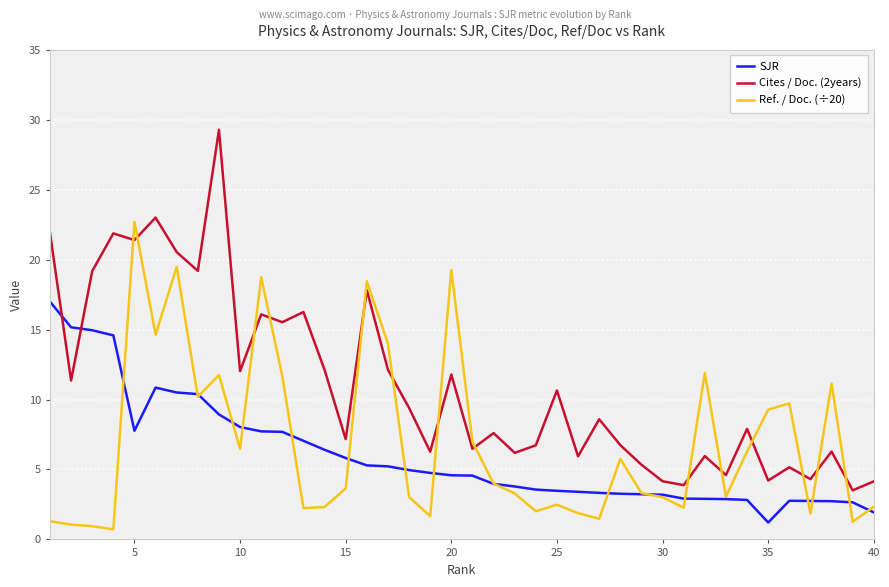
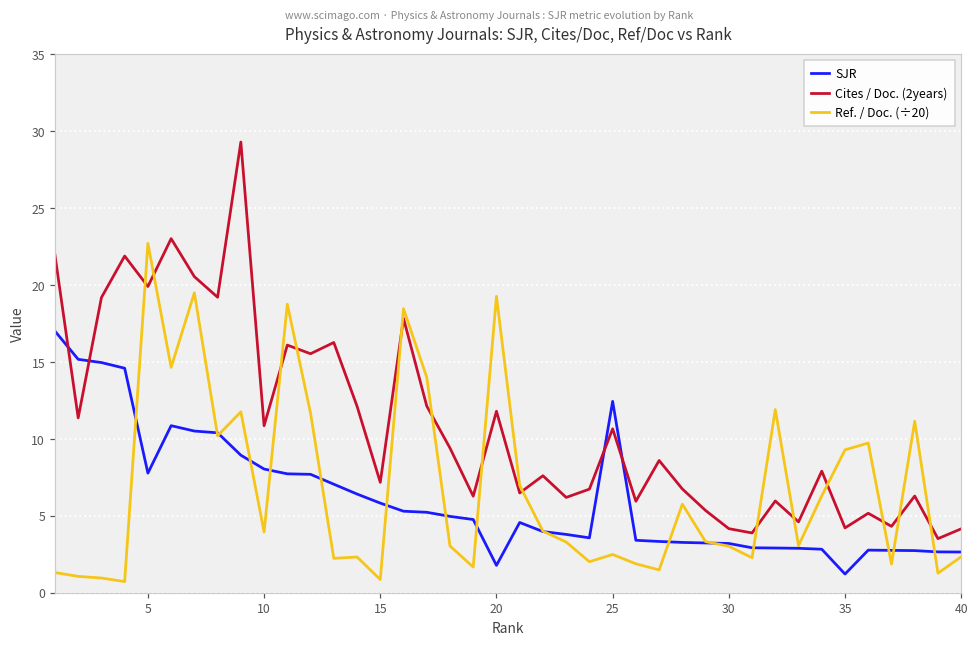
  {
    "SJR": {
      "5": 7.8,
      "10": 8.0,
      "15": 5.8,
-     "20": 4.6,
-     "25": 3.5,
+     "20": 1.8,
+     "25": 12.4,
      "35": 1.2,
-     "40": 1.9
+     "40": 2.6
    },
    "Cites / Doc. (2years)": {
-     "5": 21.4,
-     "10": 12.0,
+     "5": 19.9,
+     "10": 10.9,
      "15": 7.2,
      "20": 11.8,
      "25": 10.7,
      "30": 4.2,
      "35": 4.2,
      "40": 4.2
    },
    "Ref. / Doc. (÷20)": {
      "5": 22.7,
-     "10": 6.5,
-     "15": 3.6,
+     "10": 3.9,
+     "15": 0.9,
      "20": 19.3,
      "25": 2.5,
      "35": 9.3,
      "40": 2.3
    }
  }
